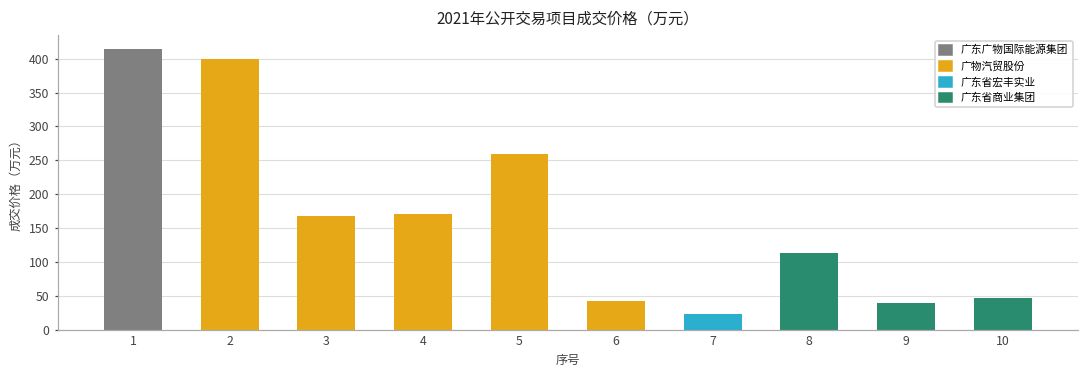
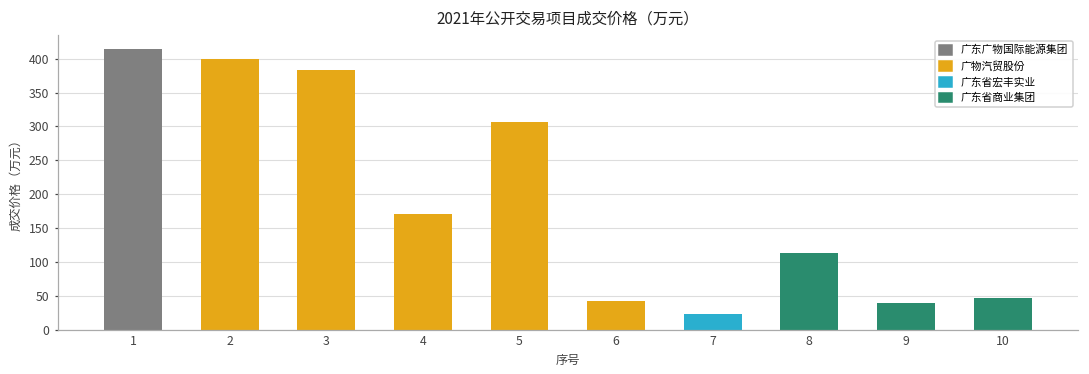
  {
    "广物汽贸股份": {
      "2": 400,
-     "3": 170,
+     "3": 380,
      "4": 170,
-     "5": 260,
+     "5": 310,
      "6": 40
    },
    "广东省宏丰实业": {
      "7": 20
    },
    "广东省商业集团": {
      "8": 110,
      "9": 40,
      "10": 50
    }
  }
